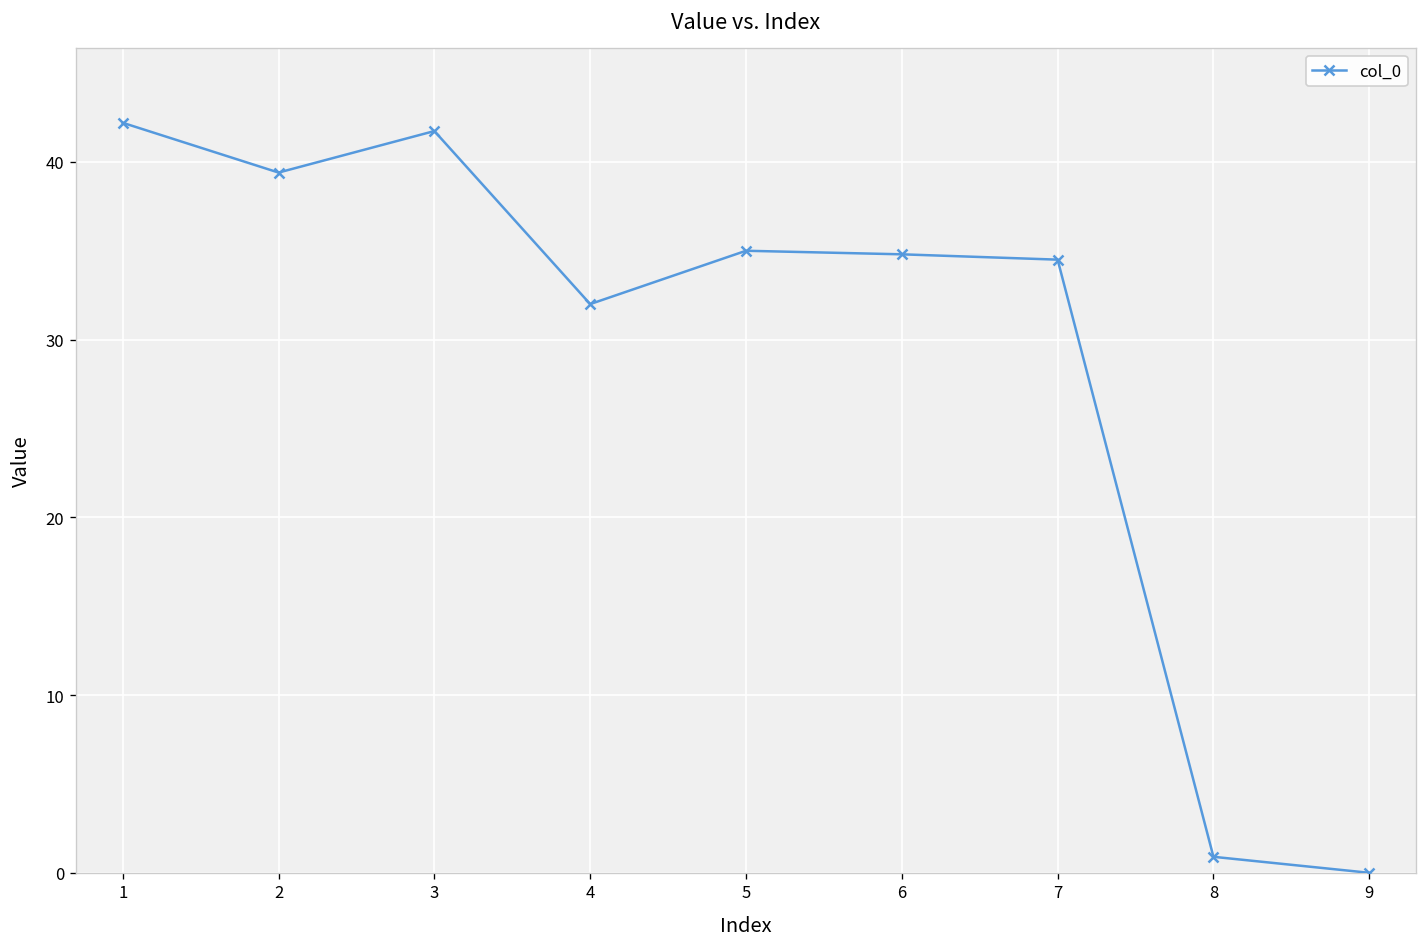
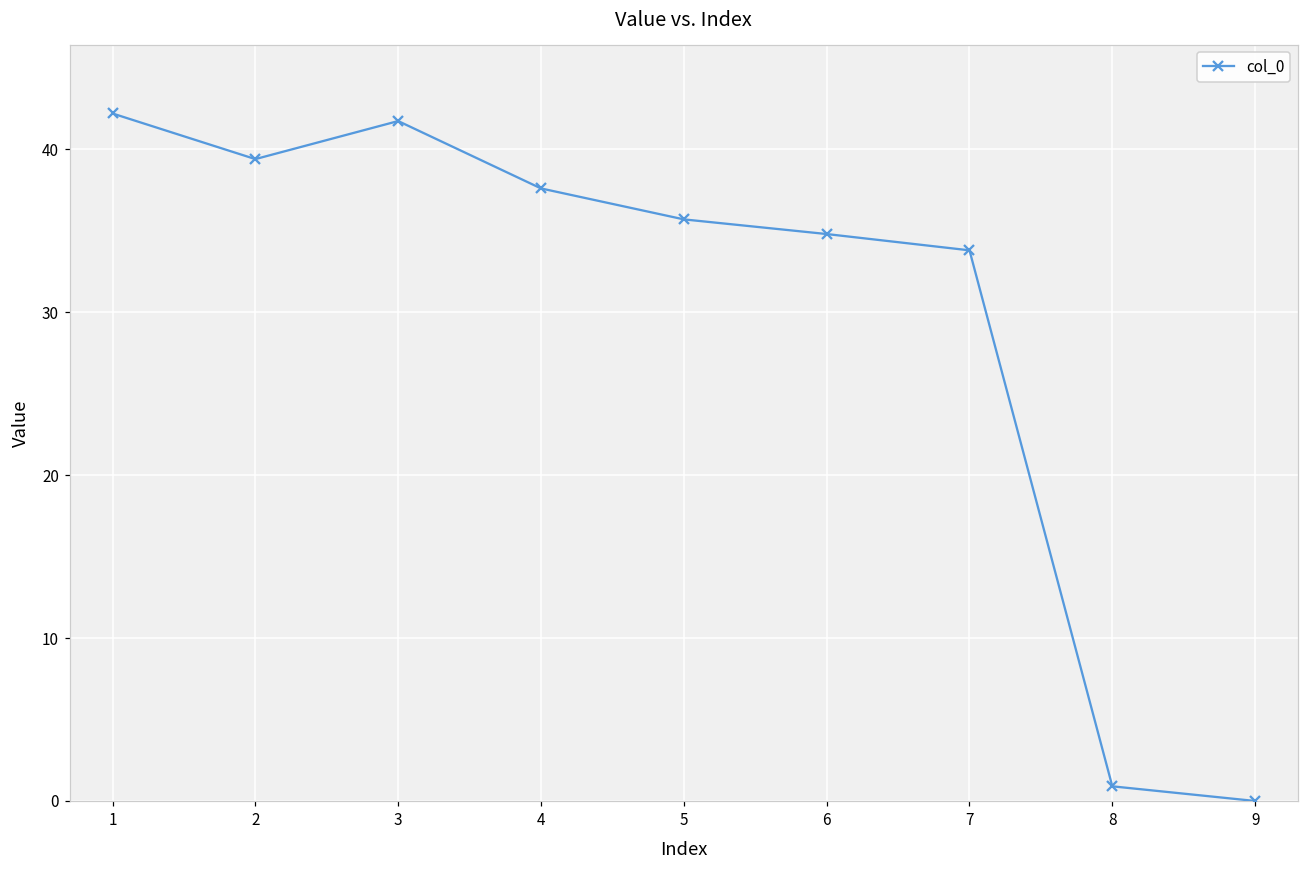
  {
    "1": 42.2,
    "2": 39.4,
    "3": 41.7,
-   "4": 32.0,
-   "5": 35.0,
+   "4": 37.6,
+   "5": 35.7,
    "6": 34.8,
-   "7": 34.5,
+   "7": 33.8,
    "8": 0.9,
    "9": 0.0
  }
